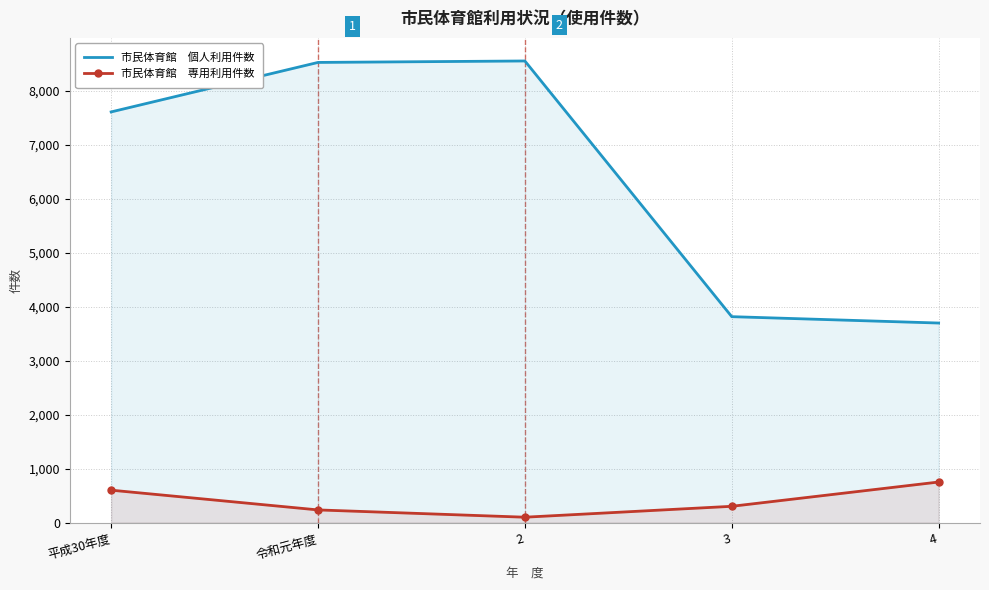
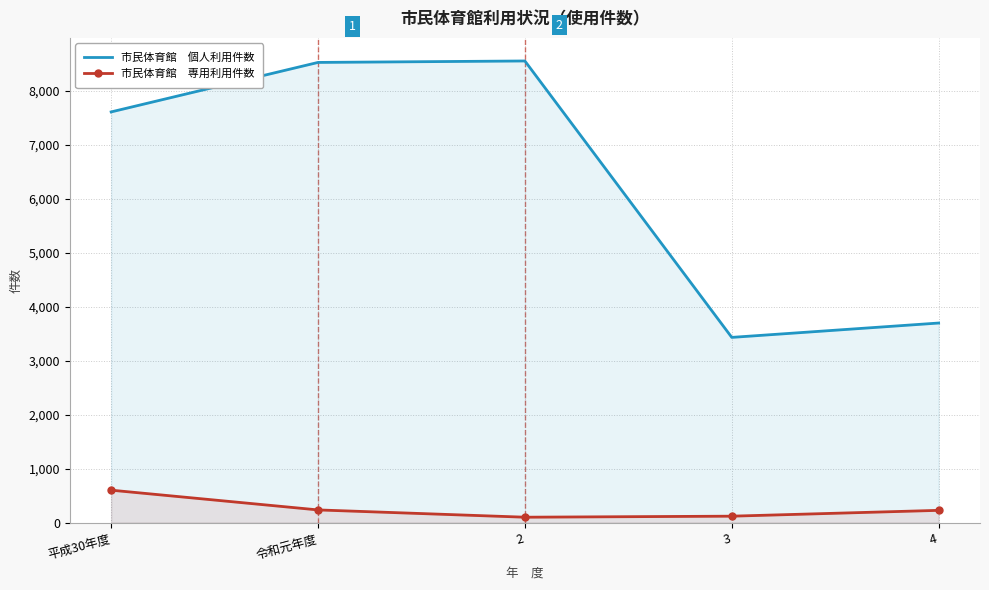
  {
    "市民体育館 個人利用件数": {
      "平成30年度": "7,600",
      "令和元年度": "8,500",
      "2": "8,600",
-     "3": "3,800",
+     "3": "3,400",
      "4": "3,700"
    },
    "市民体育館 専用利用件数": {
      "平成30年度": "600",
      "令和元年度": "200",
      "2": "100",
-     "3": "300",
-     "4": "800"
+     "3": "100",
+     "4": "200"
    }
  }
